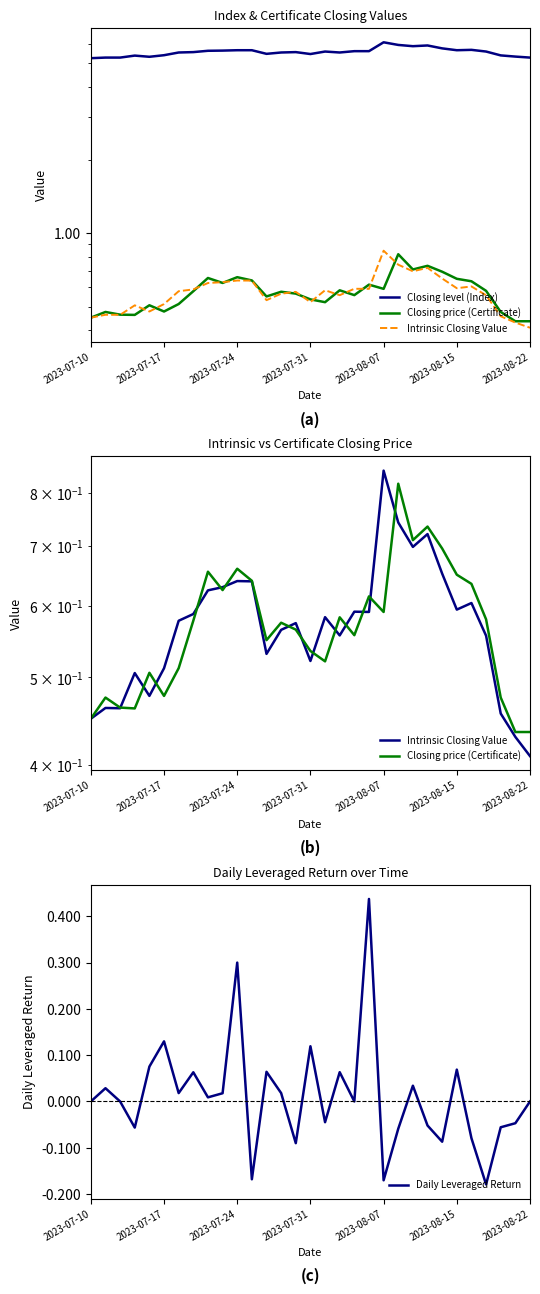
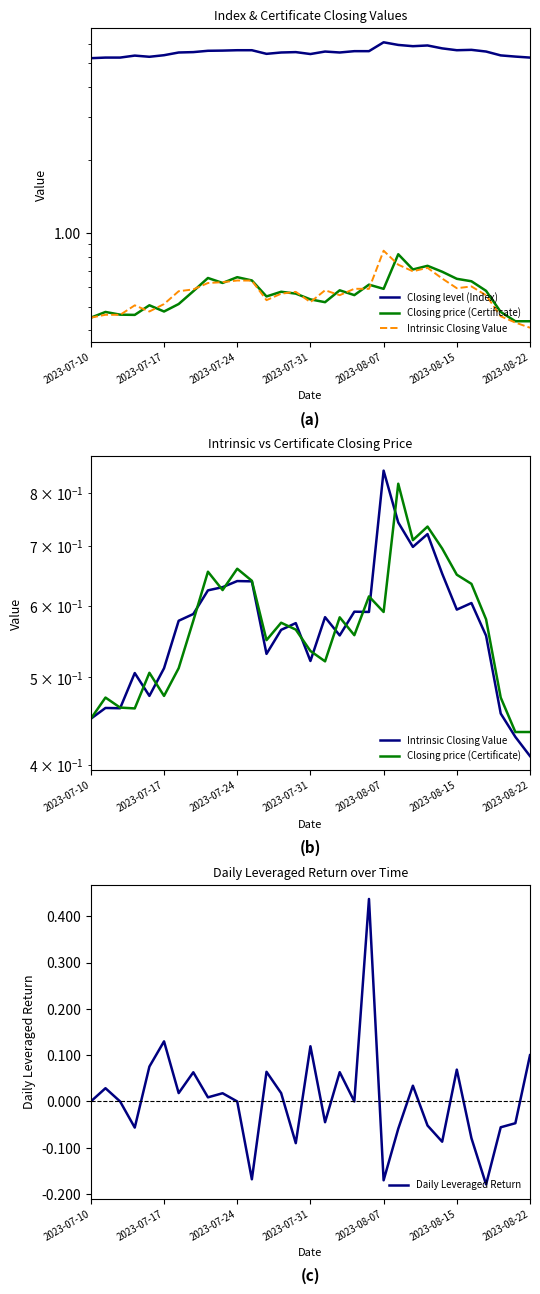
  {
    "Daily Leveraged Return over Time": {
      "2023-07-10": 0.0,
      "2023-07-17": 0.13,
-     "2023-07-24": 0.3,
+     "2023-07-24": 0.0,
      "2023-07-31": 0.12,
      "2023-08-07": -0.17,
      "2023-08-15": 0.07,
-     "2023-08-22": 0.0
+     "2023-08-22": 0.1
    }
  }
